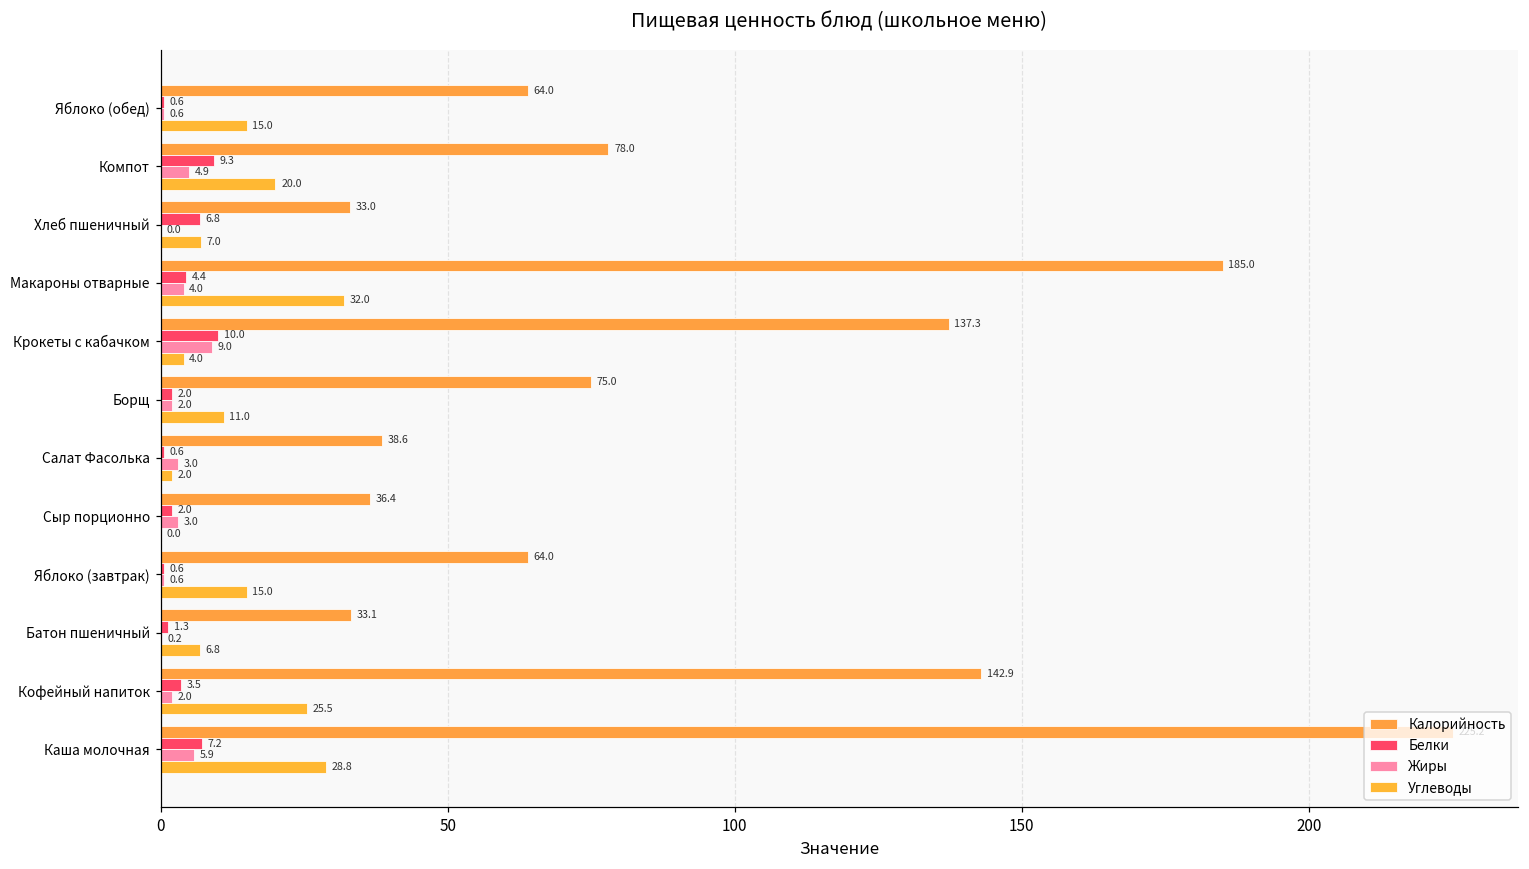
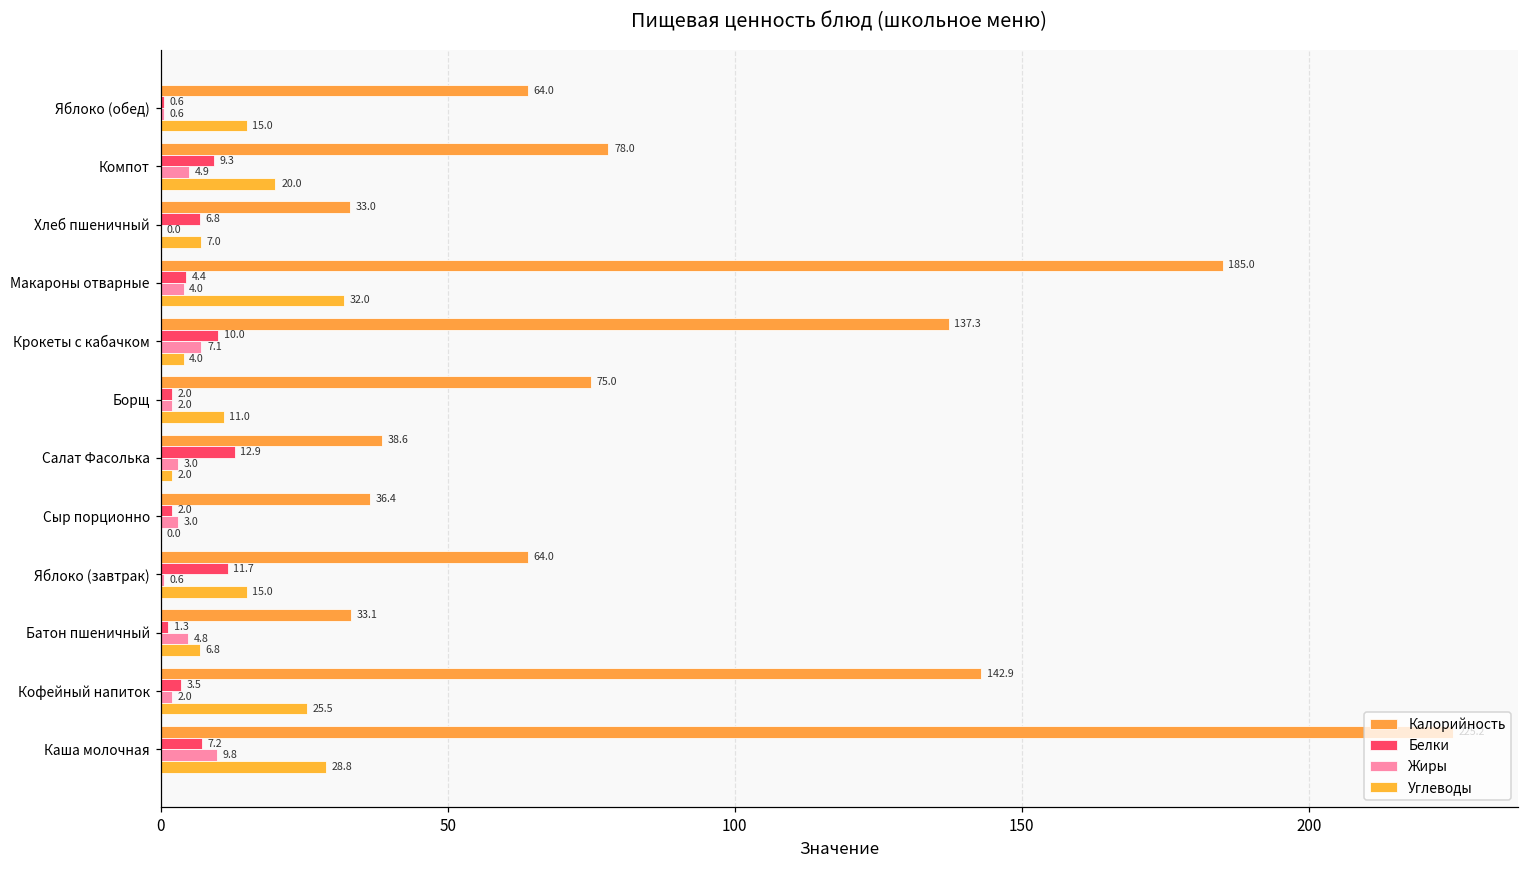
  {
    "Белки": {
      "Яблоко (обед)": 0.6,
      "Компот": 9.3,
      "Хлеб пшеничный": 6.8,
      "Макароны отварные": 4.4,
      "Крокеты с кабачком": 10.0,
      "Борщ": 2.0,
-     "Салат Фасолька": 0.6,
+     "Салат Фасолька": 12.9,
      "Сыр порционно": 2.0,
-     "Яблоко (завтрак)": 0.6,
+     "Яблоко (завтрак)": 11.7,
      "Батон пшеничный": 1.3,
      "Кофейный напиток": 3.5,
      "Каша молочная": 7.2
    },
    "Жиры": {
      "Яблоко (обед)": 0.6,
      "Компот": 4.9,
      "Хлеб пшеничный": 0.0,
      "Макароны отварные": 4.0,
-     "Крокеты с кабачком": 9.0,
+     "Крокеты с кабачком": 7.1,
      "Борщ": 2.0,
      "Салат Фасолька": 3.0,
      "Сыр порционно": 3.0,
      "Яблоко (завтрак)": 0.6,
-     "Батон пшеничный": 0.2,
+     "Батон пшеничный": 4.8,
      "Кофейный напиток": 2.0,
-     "Каша молочная": 5.9
+     "Каша молочная": 9.8
    }
  }
